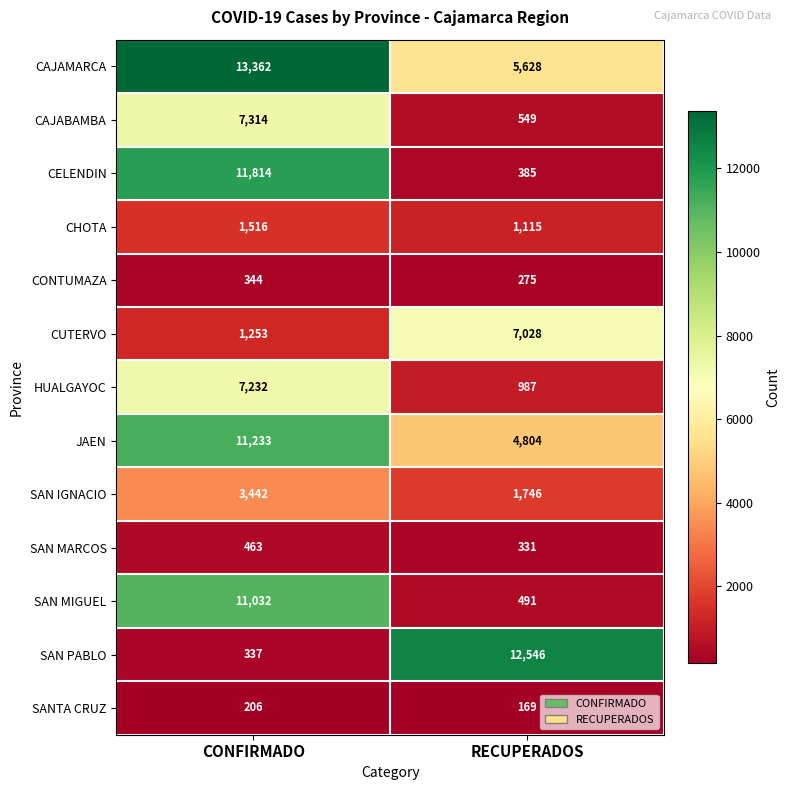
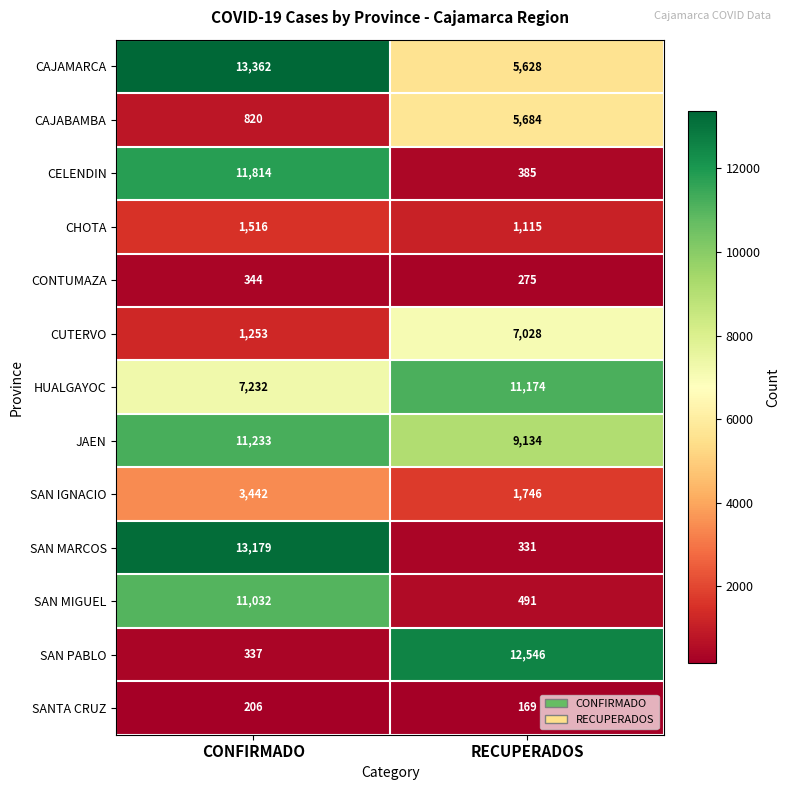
  {
    "CAJAMARCA": {
      "CONFIRMADO": "13,362",
      "RECUPERADOS": "5,628"
    },
    "CAJABAMBA": {
-     "CONFIRMADO": "7,314",
-     "RECUPERADOS": "549"
+     "CONFIRMADO": "820",
+     "RECUPERADOS": "5,684"
    },
    "CELENDIN": {
      "CONFIRMADO": "11,814",
      "RECUPERADOS": "385"
    },
    "CHOTA": {
      "CONFIRMADO": "1,516",
      "RECUPERADOS": "1,115"
    },
    "CONTUMAZA": {
      "CONFIRMADO": "344",
      "RECUPERADOS": "275"
    },
    "CUTERVO": {
      "CONFIRMADO": "1,253",
      "RECUPERADOS": "7,028"
    },
    "HUALGAYOC": {
      "CONFIRMADO": "7,232",
-     "RECUPERADOS": "987"
+     "RECUPERADOS": "11,174"
    },
    "JAEN": {
      "CONFIRMADO": "11,233",
-     "RECUPERADOS": "4,804"
+     "RECUPERADOS": "9,134"
    },
    "SAN IGNACIO": {
      "CONFIRMADO": "3,442",
      "RECUPERADOS": "1,746"
    },
    "SAN MARCOS": {
-     "CONFIRMADO": "463",
+     "CONFIRMADO": "13,179",
      "RECUPERADOS": "331"
    },
    "SAN MIGUEL": {
      "CONFIRMADO": "11,032",
      "RECUPERADOS": "491"
    },
    "SAN PABLO": {
      "CONFIRMADO": "337",
      "RECUPERADOS": "12,546"
    },
    "SANTA CRUZ": {
      "CONFIRMADO": "206",
      "RECUPERADOS": "169"
    }
  }
